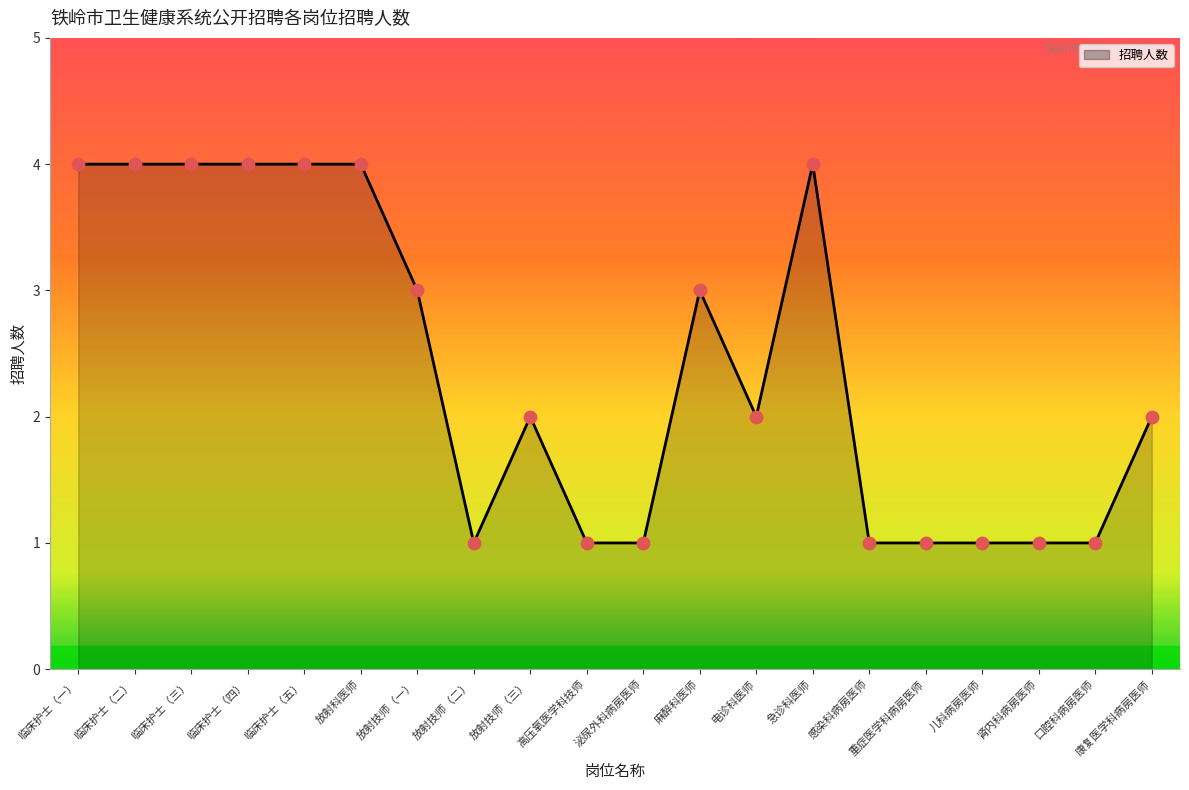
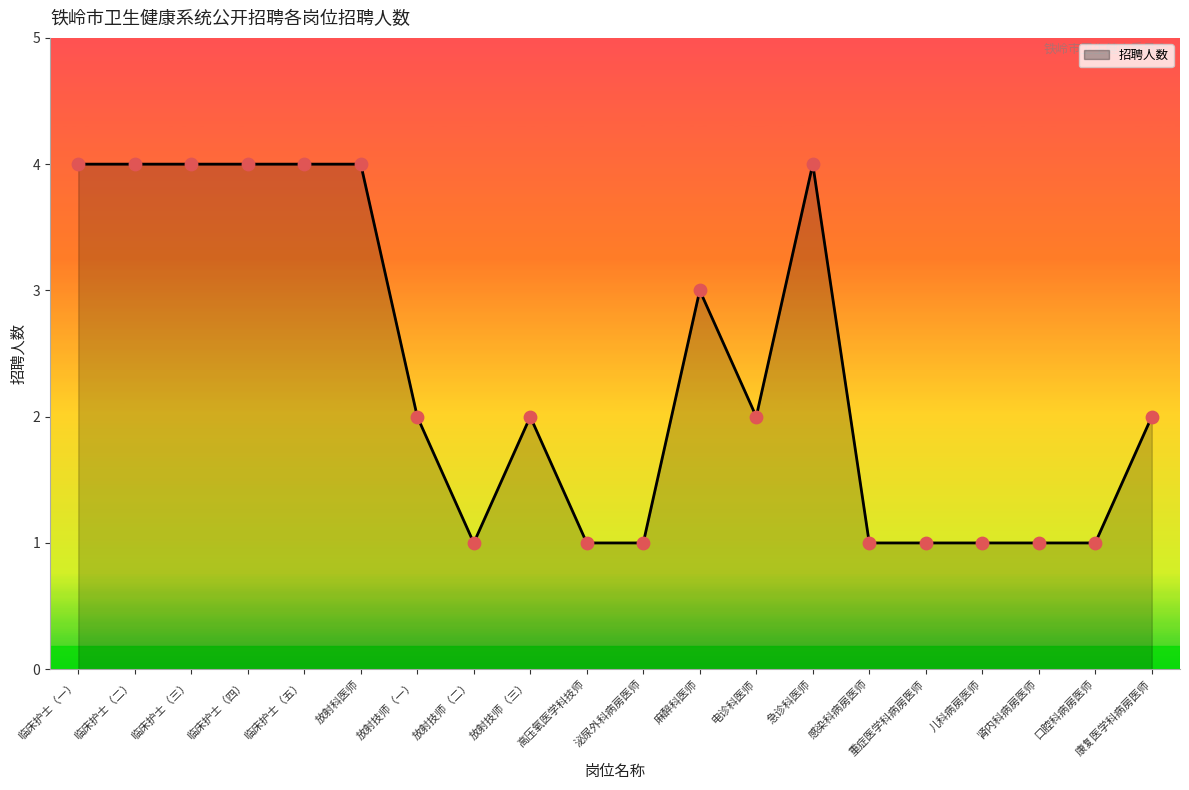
  {
    "临床护士（一）": 4,
    "临床护士（二）": 4,
    "临床护士（三）": 4,
    "临床护士（四）": 4,
    "临床护士（五）": 4,
    "放射科医师": 4,
-   "放射技师（一）": 3,
+   "放射技师（一）": 2,
    "放射技师（二）": 1,
    "放射技师（三）": 2,
    "高压氧医学科技师": 1,
    "泌尿外科病房医师": 1,
    "麻醉科医师": 3,
    "电诊科医师": 2,
    "急诊科医师": 4,
    "感染科病房医师": 1,
    "重症医学科病房医师": 1,
    "儿科病房医师": 1,
    "肾内科病房医师": 1,
    "口腔科病房医师": 1,
    "康复医学科病房医师": 2
  }
